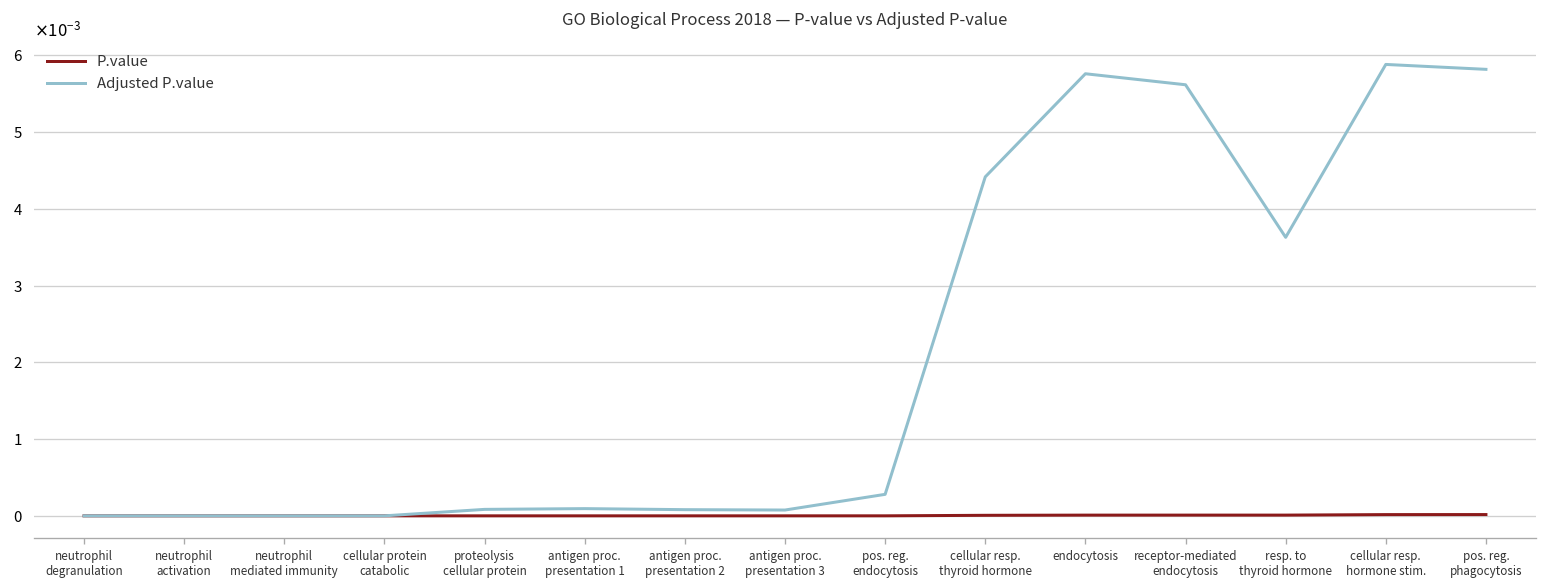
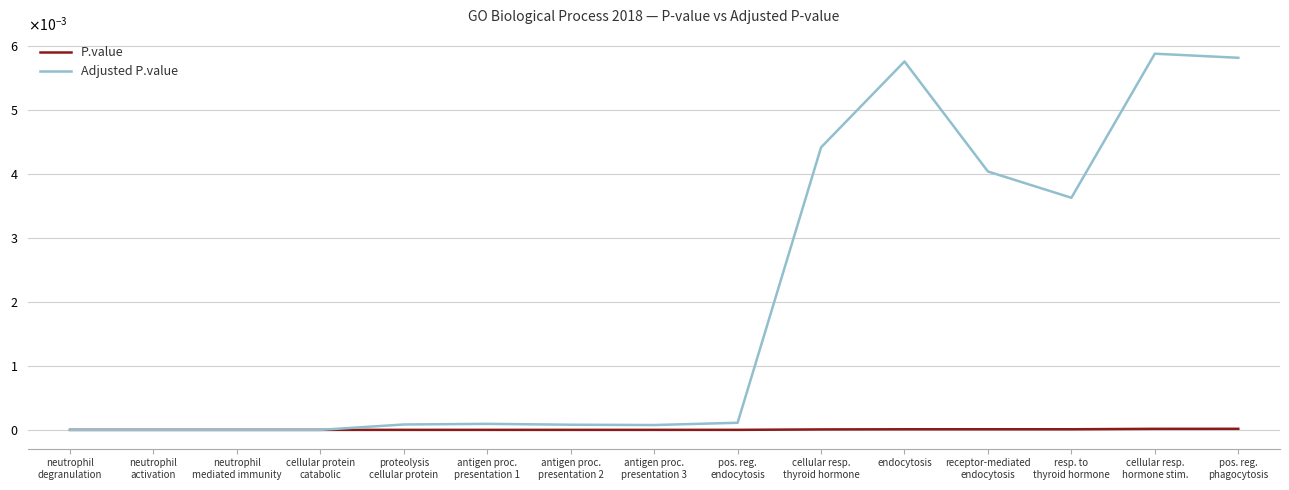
  {
    "P.value": {
      "proteolysis cellular protein": 0.0000,
      "antigen proc. presentation 1": 0.0000,
      "antigen proc. presentation 2": 0.0000,
      "antigen proc. presentation 3": 0.0000,
      "pos. reg. endocytosis": 0.0000,
      "cellular resp. thyroid hormone": 0.0000,
      "endocytosis": 0.0000,
      "receptor-mediated endocytosis": 0.0000,
      "resp. to thyroid hormone": 0.0000,
      "cellular resp. hormone stim.": 0.0000,
      "pos. reg. phagocytosis": 0.0000
    },
    "Adjusted P.value": {
      "proteolysis cellular protein": 0.0001,
      "antigen proc. presentation 1": 0.0001,
      "antigen proc. presentation 2": 0.0001,
      "antigen proc. presentation 3": 0.0001,
-     "pos. reg. endocytosis": 0.0003,
+     "pos. reg. endocytosis": 0.0001,
      "cellular resp. thyroid hormone": 0.0044,
      "endocytosis": 0.0058,
-     "receptor-mediated endocytosis": 0.0056,
+     "receptor-mediated endocytosis": 0.0040,
      "resp. to thyroid hormone": 0.0036,
      "cellular resp. hormone stim.": 0.0059,
      "pos. reg. phagocytosis": 0.0058
    }
  }
